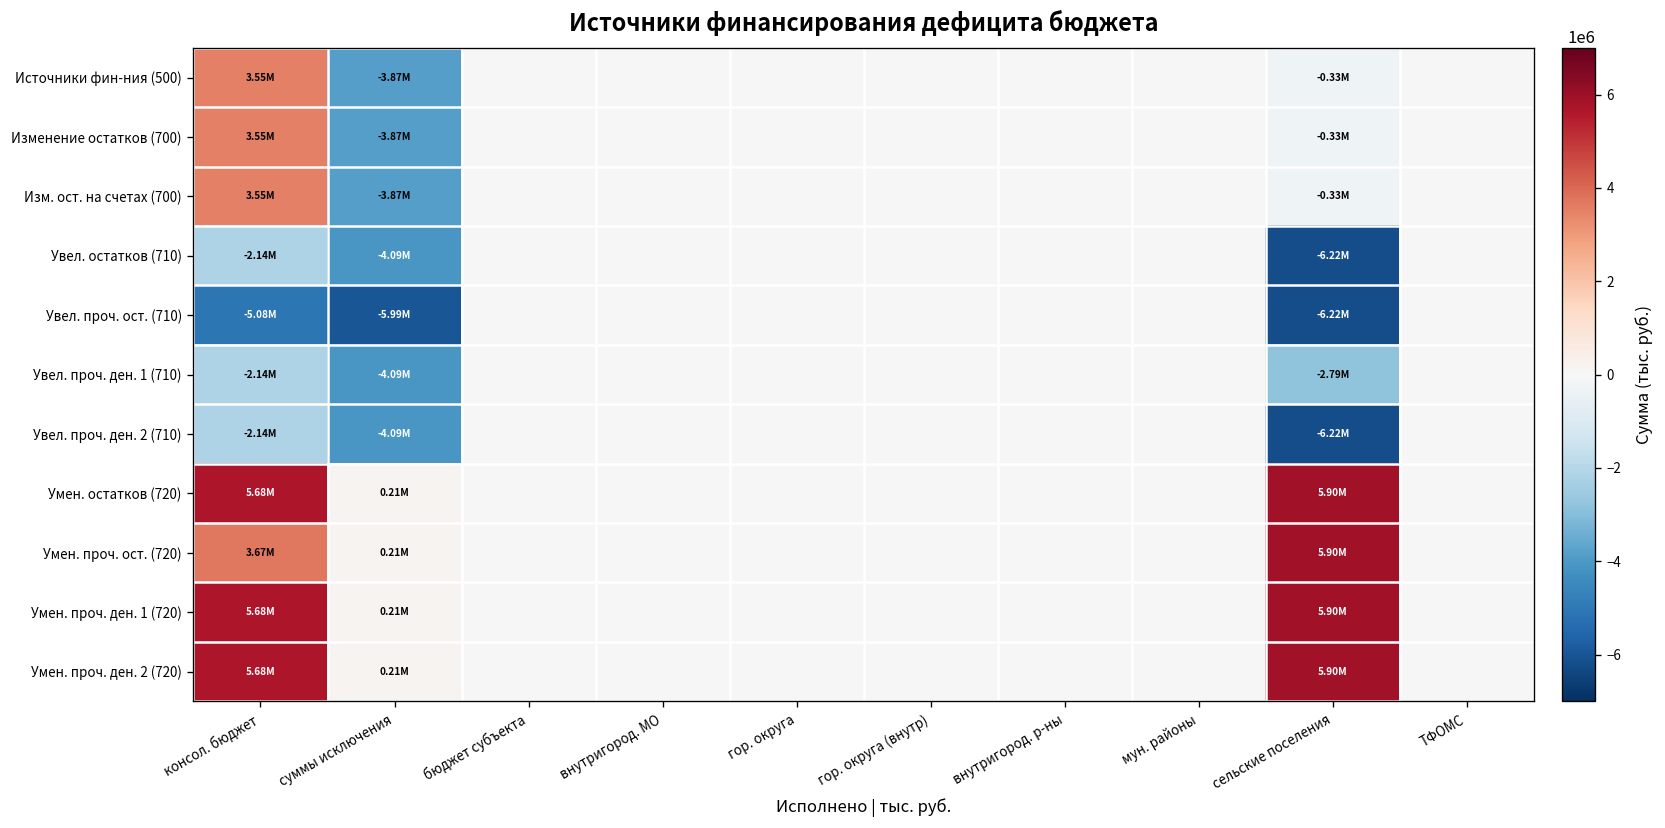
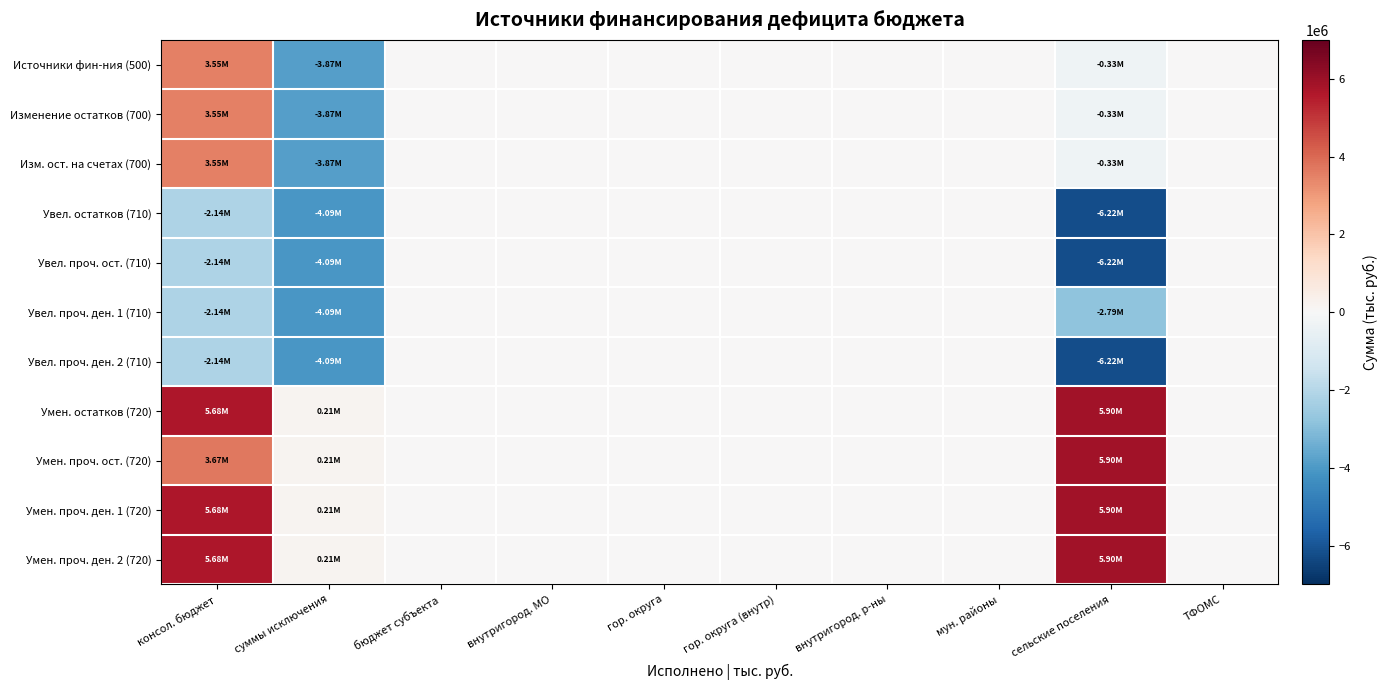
  {
    "Источники фин-ния (500)": {
      "консол. бюджет": "3.55M",
      "суммы исключения": "-3.87M",
      "сельские поселения": "-0.33M"
    },
    "Изменение остатков (700)": {
      "консол. бюджет": "3.55M",
      "суммы исключения": "-3.87M",
      "сельские поселения": "-0.33M"
    },
    "Изм. ост. на счетах (700)": {
      "консол. бюджет": "3.55M",
      "суммы исключения": "-3.87M",
      "сельские поселения": "-0.33M"
    },
    "Увел. остатков (710)": {
      "консол. бюджет": "-2.14M",
      "суммы исключения": "-4.09M",
      "сельские поселения": "-6.22M"
    },
    "Увел. проч. ост. (710)": {
-     "консол. бюджет": "-5.08M",
-     "суммы исключения": "-5.99M",
+     "консол. бюджет": "-2.14M",
+     "суммы исключения": "-4.09M",
      "сельские поселения": "-6.22M"
    },
    "Увел. проч. ден. 1 (710)": {
      "консол. бюджет": "-2.14M",
      "суммы исключения": "-4.09M",
      "сельские поселения": "-2.79M"
    },
    "Увел. проч. ден. 2 (710)": {
      "консол. бюджет": "-2.14M",
      "суммы исключения": "-4.09M",
      "сельские поселения": "-6.22M"
    },
    "Умен. остатков (720)": {
      "консол. бюджет": "5.68M",
      "суммы исключения": "0.21M",
      "сельские поселения": "5.90M"
    },
    "Умен. проч. ост. (720)": {
      "консол. бюджет": "3.67M",
      "суммы исключения": "0.21M",
      "сельские поселения": "5.90M"
    },
    "Умен. проч. ден. 1 (720)": {
      "консол. бюджет": "5.68M",
      "суммы исключения": "0.21M",
      "сельские поселения": "5.90M"
    },
    "Умен. проч. ден. 2 (720)": {
      "консол. бюджет": "5.68M",
      "суммы исключения": "0.21M",
      "сельские поселения": "5.90M"
    }
  }
